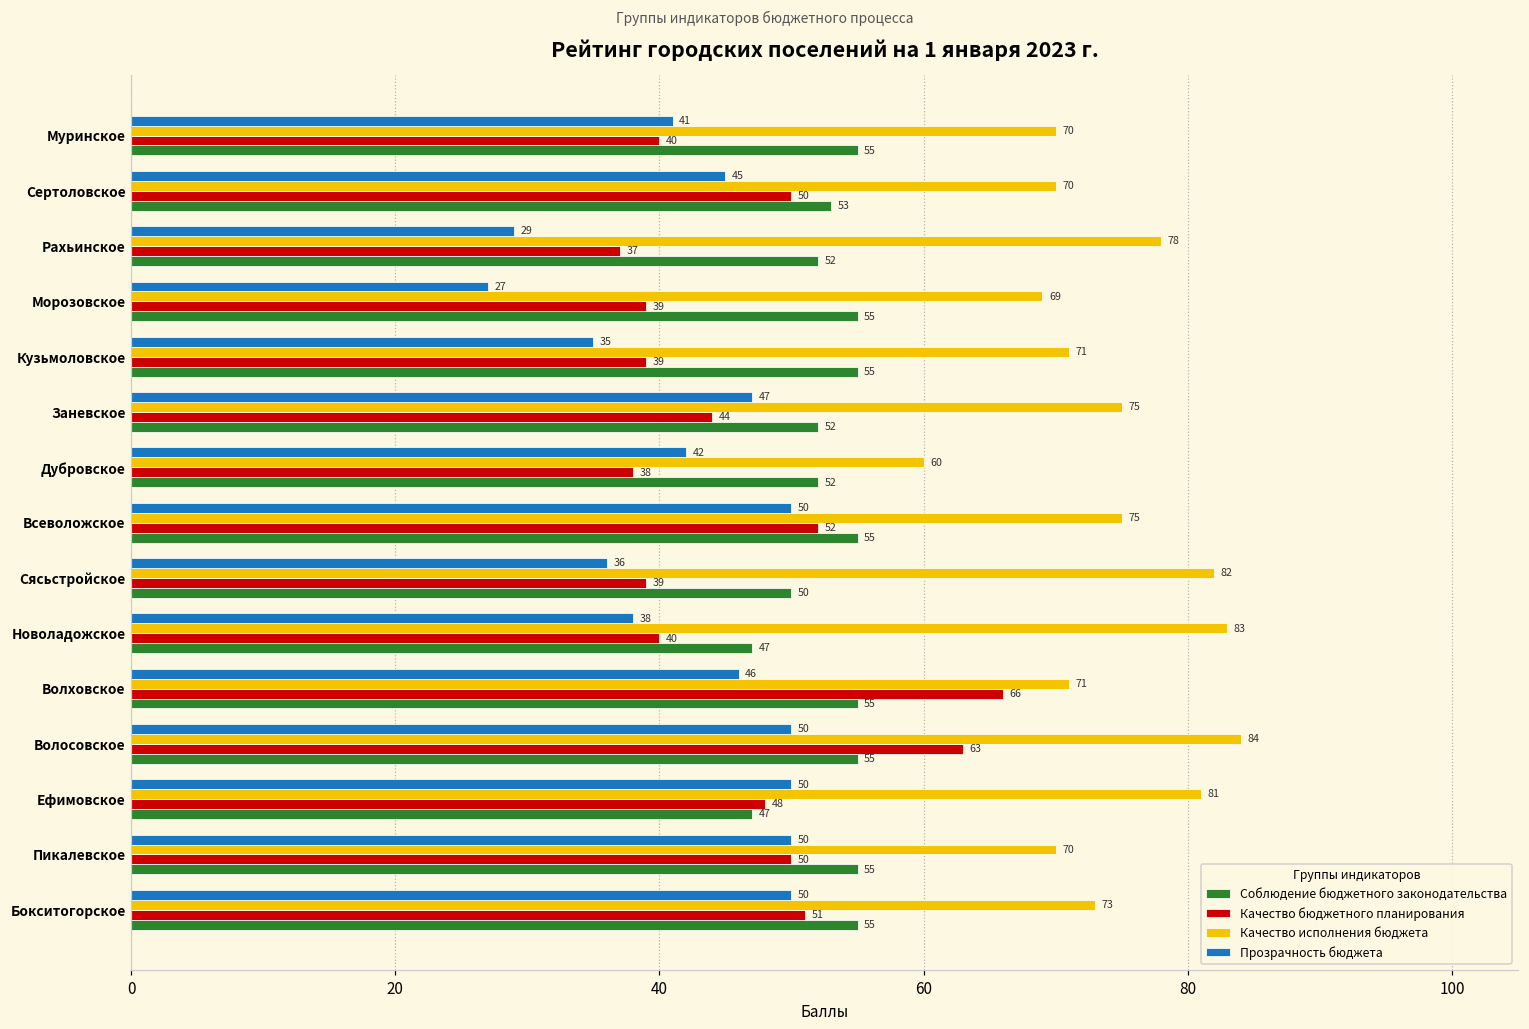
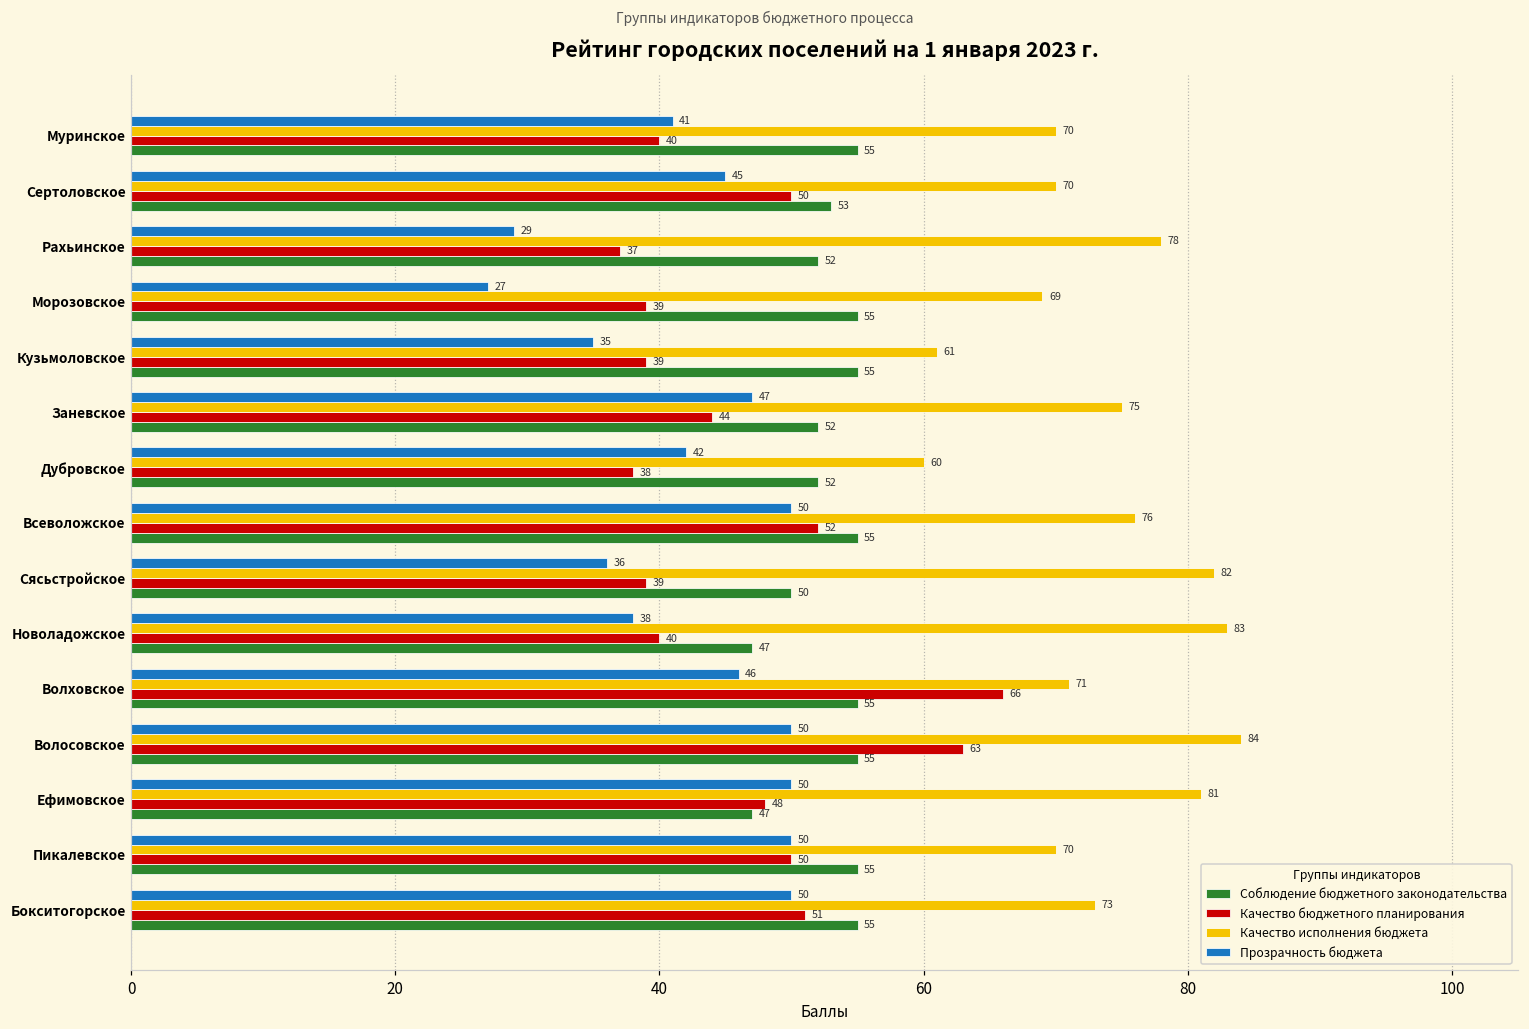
  {
    "Соблюдение бюджетного законодательства": {
      "Муринское": 55,
      "Сертоловское": 53,
      "Рахьинское": 52,
      "Морозовское": 55,
      "Кузьмоловское": 55,
      "Заневское": 52,
      "Дубровское": 52,
      "Всеволожское": 55,
      "Сясьстройское": 50,
      "Новоладожское": 47,
      "Волховское": 55,
      "Волосовское": 55,
      "Ефимовское": 47,
      "Пикалевское": 55,
      "Бокситогорское": 55
    },
    "Качество бюджетного планирования": {
      "Муринское": 40,
      "Сертоловское": 50,
      "Рахьинское": 37,
      "Морозовское": 39,
      "Кузьмоловское": 39,
      "Заневское": 44,
      "Дубровское": 38,
      "Всеволожское": 52,
      "Сясьстройское": 39,
      "Новоладожское": 40,
      "Волховское": 66,
      "Волосовское": 63,
      "Ефимовское": 48,
      "Пикалевское": 50,
      "Бокситогорское": 51
    },
    "Качество исполнения бюджета": {
      "Муринское": 70,
      "Сертоловское": 70,
      "Рахьинское": 78,
      "Морозовское": 69,
-     "Кузьмоловское": 71,
+     "Кузьмоловское": 61,
      "Заневское": 75,
      "Дубровское": 60,
-     "Всеволожское": 75,
+     "Всеволожское": 76,
      "Сясьстройское": 82,
      "Новоладожское": 83,
      "Волховское": 71,
      "Волосовское": 84,
      "Ефимовское": 81,
      "Пикалевское": 70,
      "Бокситогорское": 73
    },
    "Прозрачность бюджета": {
      "Муринское": 41,
      "Сертоловское": 45,
      "Рахьинское": 29,
      "Морозовское": 27,
      "Кузьмоловское": 35,
      "Заневское": 47,
      "Дубровское": 42,
      "Всеволожское": 50,
      "Сясьстройское": 36,
      "Новоладожское": 38,
      "Волховское": 46,
      "Волосовское": 50,
      "Ефимовское": 50,
      "Пикалевское": 50,
      "Бокситогорское": 50
    }
  }
